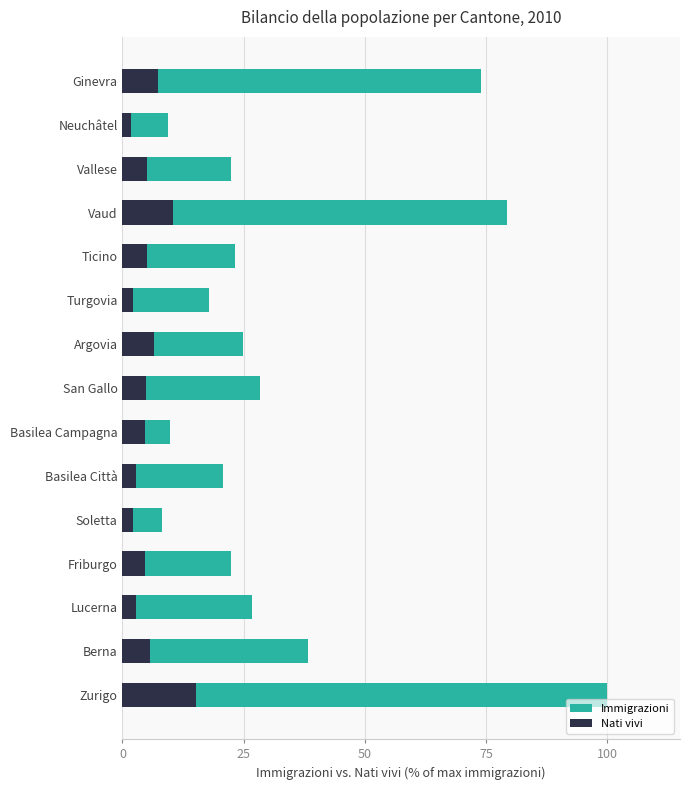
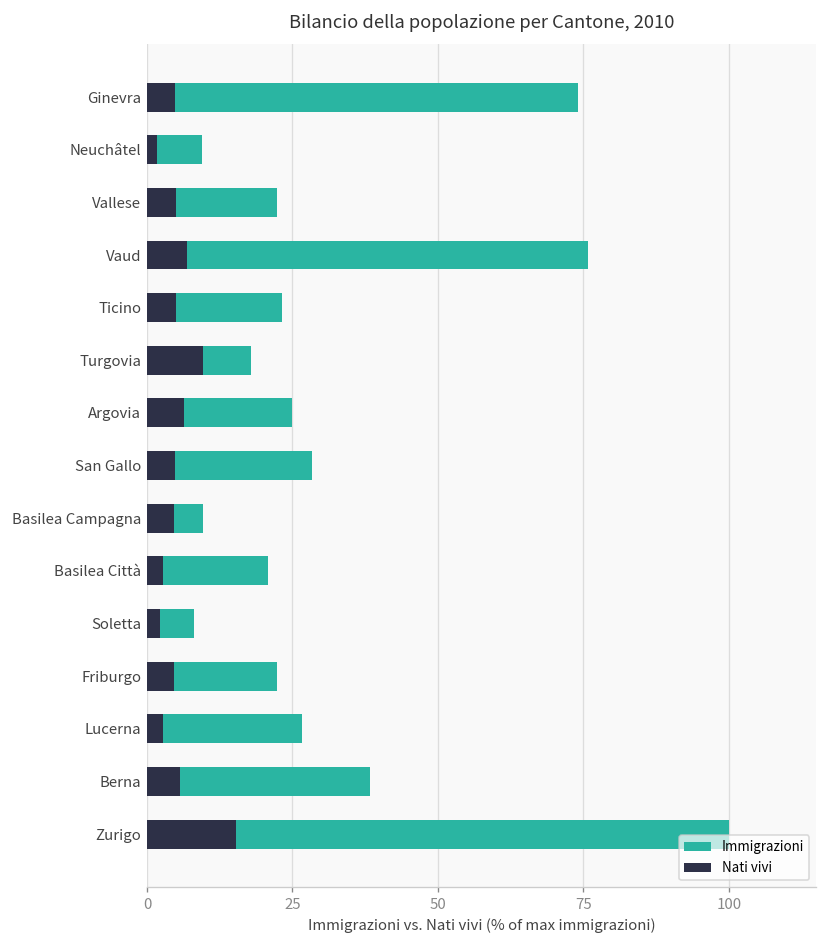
  {
    "Immigrazioni": {
      "Ginevra": 74,
      "Neuchâtel": 9,
      "Vallese": 22,
-     "Vaud": 79,
+     "Vaud": 76,
      "Ticino": 23,
      "Turgovia": 18,
      "Argovia": 25,
      "San Gallo": 28,
      "Basilea Campagna": 10,
      "Basilea Città": 21,
      "Soletta": 8,
      "Friburgo": 22,
      "Lucerna": 27,
      "Berna": 38,
      "Zurigo": 100
    },
    "Nati vivi": {
-     "Ginevra": 7,
-     "Vaud": 10,
-     "Turgovia": 2
+     "Ginevra": 5,
+     "Vaud": 7,
+     "Turgovia": 10
    }
  }
